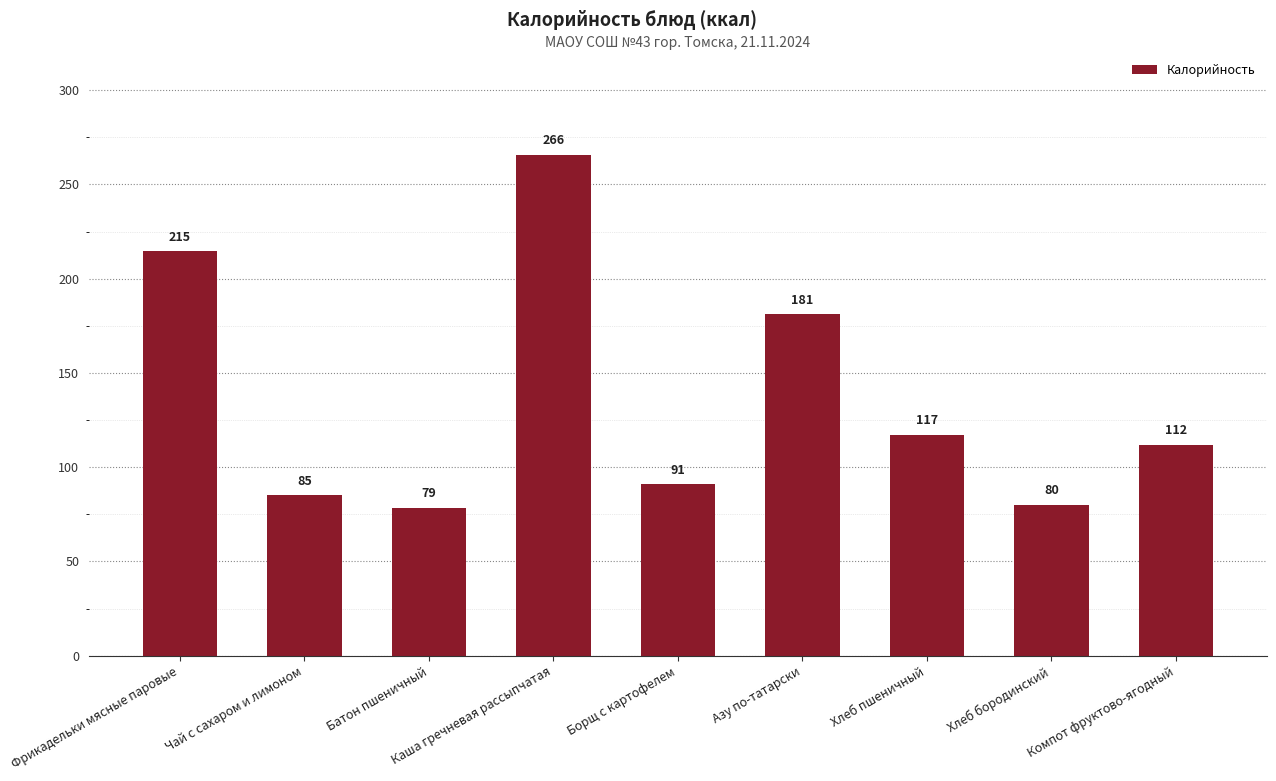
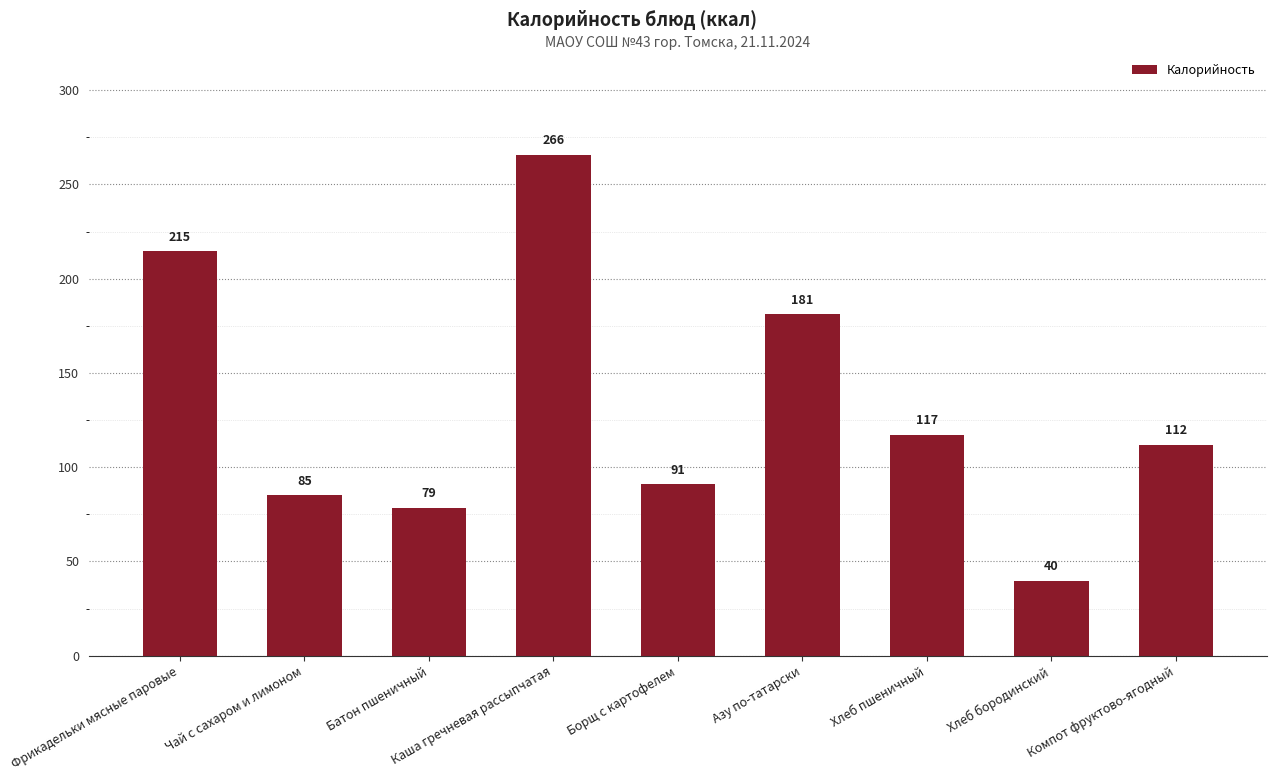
  {
    "Фрикадельки мясные паровые": 215,
    "Чай с сахаром и лимоном": 85,
    "Батон пшеничный": 79,
    "Каша гречневая рассыпчатая": 266,
    "Борщ с картофелем": 91,
    "Азу по-татарски": 181,
    "Хлеб пшеничный": 117,
-   "Хлеб бородинский": 80,
+   "Хлеб бородинский": 40,
    "Компот фруктово-ягодный": 112
  }
